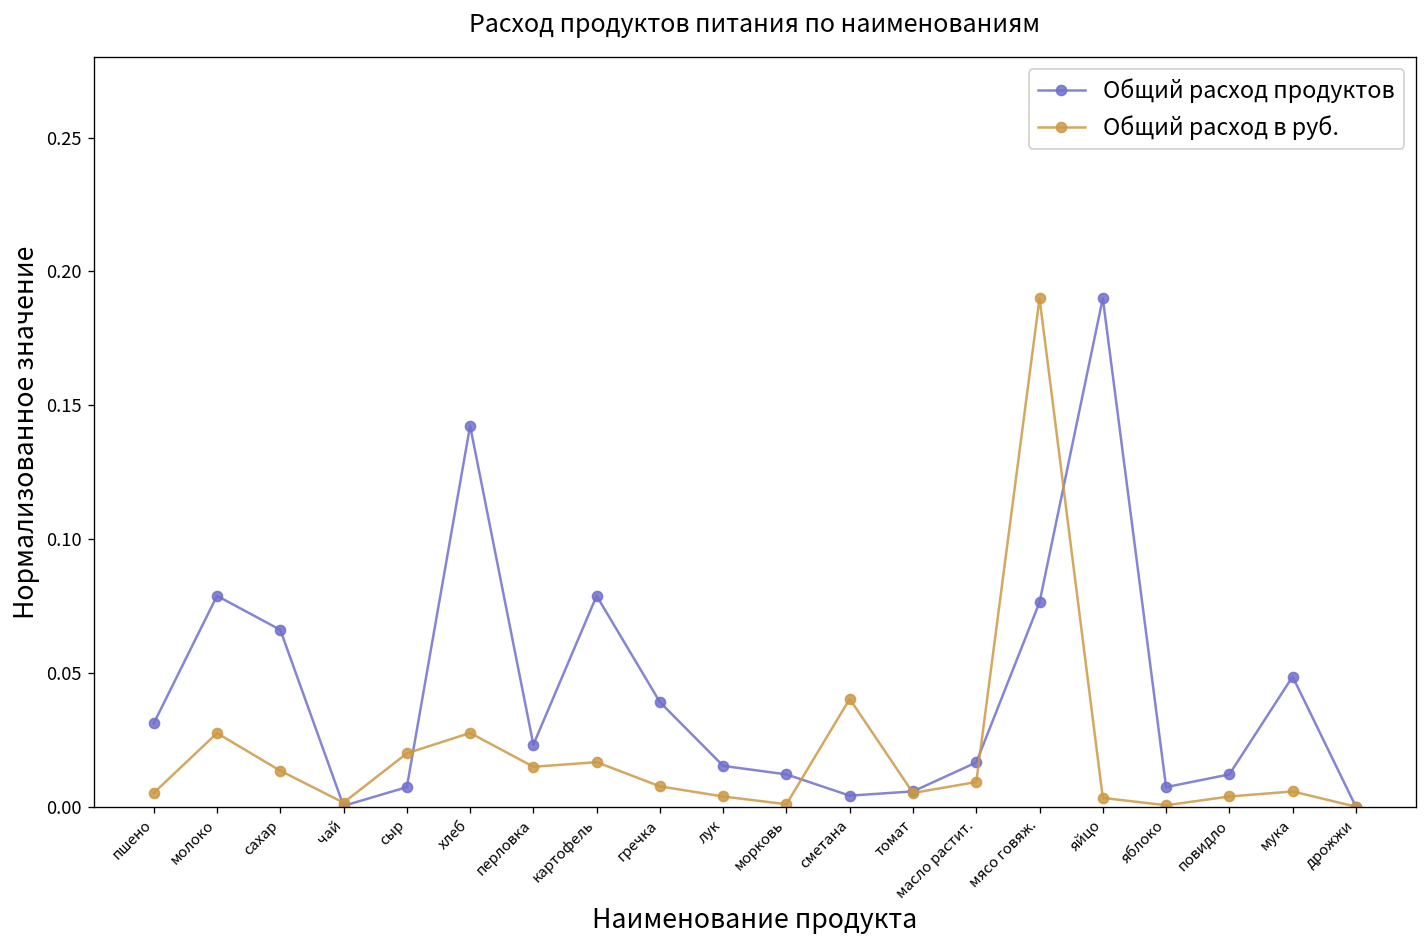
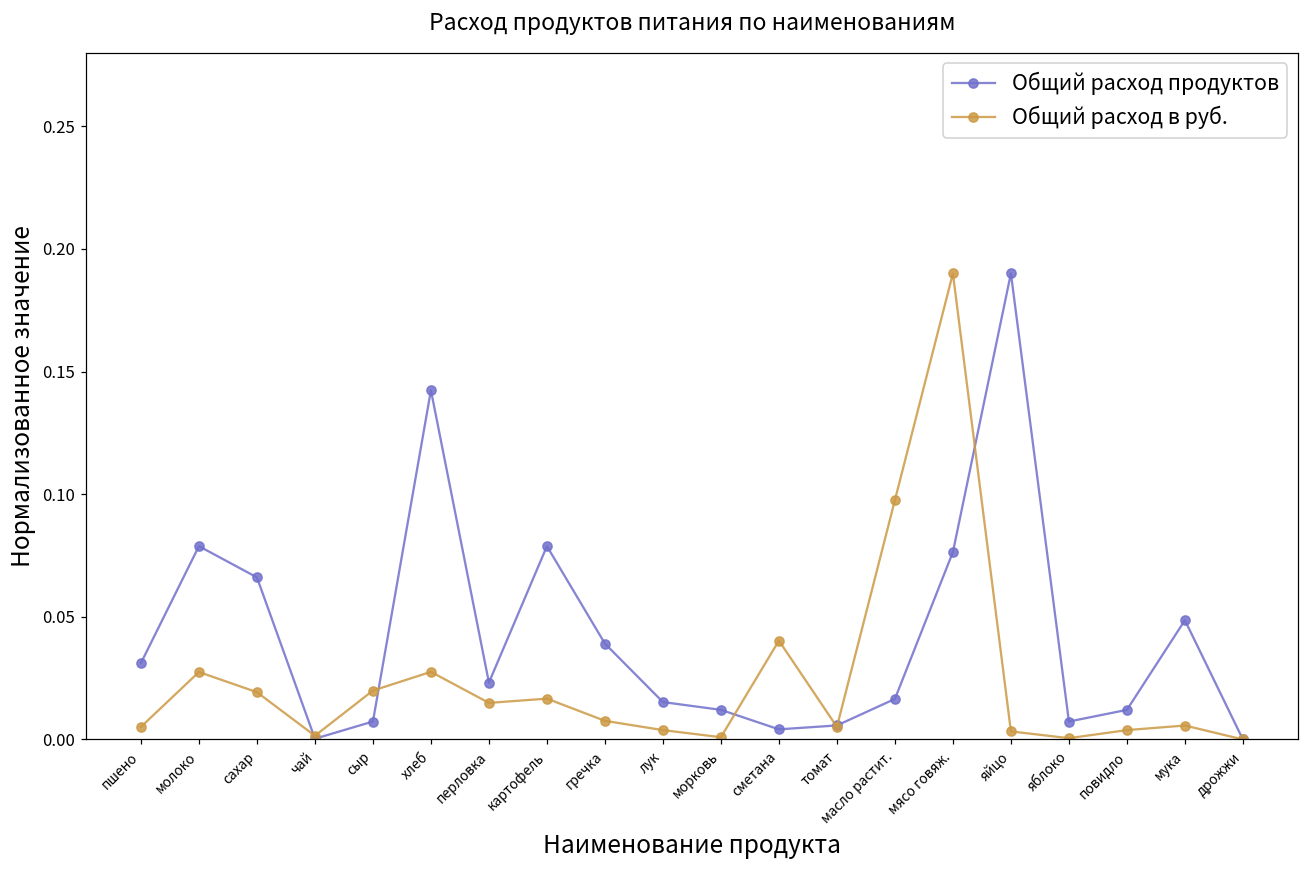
  {
    "Общий расход продуктов": {
      "пшено": 0.031,
      "молоко": 0.079,
      "сахар": 0.066,
      "чай": 0.000,
      "сыр": 0.007,
      "хлеб": 0.142,
      "перловка": 0.023,
      "картофель": 0.079,
      "гречка": 0.039,
      "лук": 0.015,
      "морковь": 0.012,
      "сметана": 0.004,
      "масло растит.": 0.017,
      "мясо говяж.": 0.076,
      "яйцо": 0.190,
      "яблоко": 0.007,
      "повидло": 0.012,
      "мука": 0.049
    },
    "Общий расход в руб.": {
      "пшено": 0.005,
      "молоко": 0.027,
-     "сахар": 0.013,
+     "сахар": 0.019,
      "чай": 0.002,
      "сыр": 0.020,
      "хлеб": 0.028,
      "перловка": 0.015,
      "картофель": 0.017,
      "гречка": 0.008,
      "лук": 0.004,
      "морковь": 0.001,
      "сметана": 0.040,
-     "масло растит.": 0.009,
+     "масло растит.": 0.098,
      "мясо говяж.": 0.190,
      "яйцо": 0.003,
      "яблоко": 0.001,
      "повидло": 0.004,
      "мука": 0.006
    }
  }
